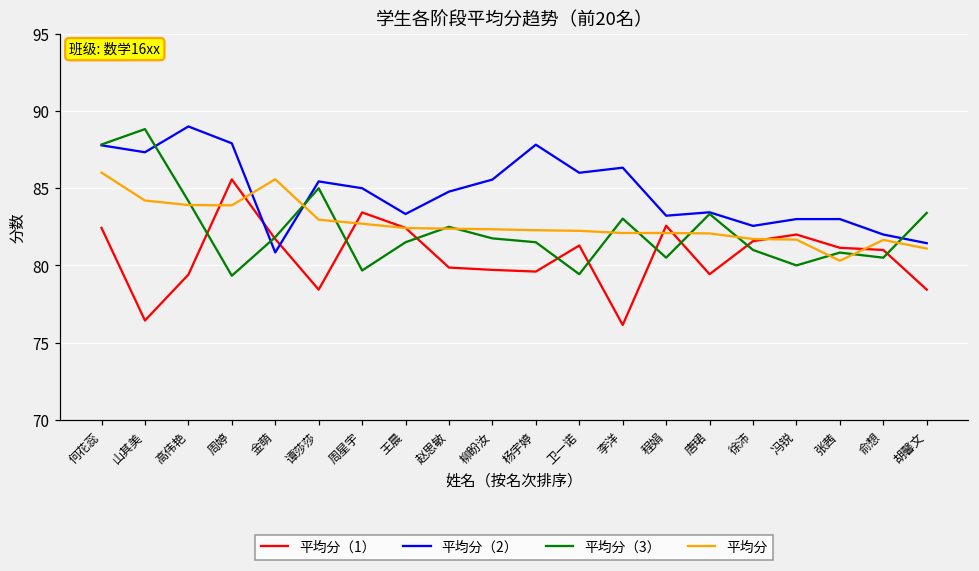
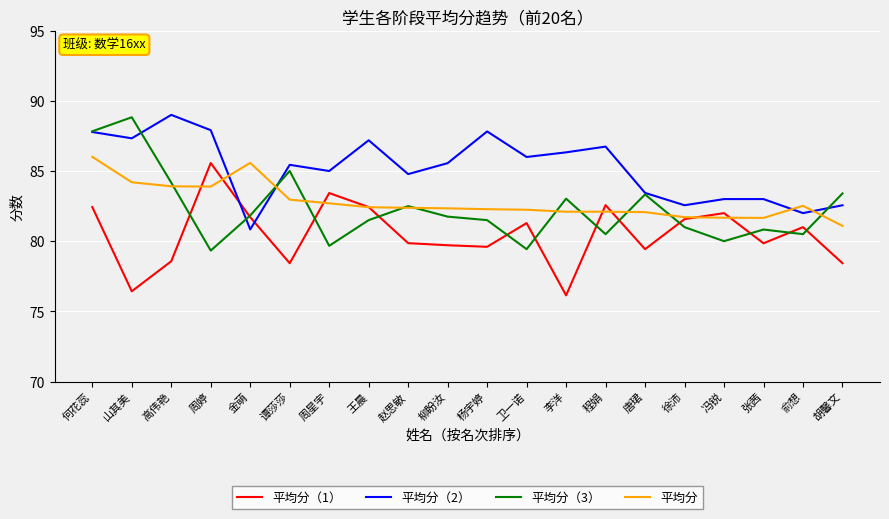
  {
    "平均分（1）": {
      "何花蕊": 82.4,
      "山其美": 76.4,
-     "高伟艳": 79.4,
+     "高伟艳": 78.6,
      "周婷": 85.6,
      "谭莎莎": 78.4,
      "周星宇": 83.4,
      "赵思敏": 79.9,
      "柳盼汝": 79.7,
      "杨宇婷": 79.6,
      "卫一诺": 81.3,
      "李洋": 76.1,
      "程娟": 82.6,
      "唐珺": 79.4,
      "冯锐": 82.0,
-     "张茜": 81.1,
+     "张茜": 79.9,
      "俞想": 81.0,
      "胡馨文": 78.4
    },
    "平均分（2）": {
      "山其美": 87.3,
      "高伟艳": 89.0,
      "周婷": 87.9,
      "金萌": 80.8,
      "谭莎莎": 85.4,
      "周星宇": 85.0,
-     "王晨": 83.3,
+     "王晨": 87.2,
      "赵思敏": 84.8,
      "柳盼汝": 85.6,
      "杨宇婷": 87.8,
      "卫一诺": 86.0,
      "李洋": 86.3,
-     "程娟": 83.2,
+     "程娟": 86.7,
      "徐沛": 82.6,
      "冯锐": 83.0,
      "张茜": 83.0,
      "俞想": 82.0,
-     "胡馨文": 81.4
+     "胡馨文": 82.6
    },
    "平均分（3）": {
      "山其美": 88.8,
      "高伟艳": 84.2,
      "周婷": 79.3,
      "谭莎莎": 85.0,
      "周星宇": 79.7,
      "王晨": 81.5,
      "柳盼汝": 81.8,
      "杨宇婷": 81.5,
      "卫一诺": 79.4,
      "李洋": 83.0,
      "程娟": 80.5,
      "徐沛": 81.0,
      "冯锐": 80.0,
      "张茜": 80.8,
      "俞想": 80.5,
      "胡馨文": 83.4
    },
    "平均分": {
      "何花蕊": 86.0,
      "山其美": 84.2,
      "高伟艳": 83.9,
      "周婷": 83.9,
      "金萌": 85.6,
      "谭莎莎": 83.0,
      "周星宇": 82.7,
      "柳盼汝": 82.3,
      "杨宇婷": 82.3,
      "卫一诺": 82.2,
      "李洋": 82.1,
      "程娟": 82.1,
      "唐珺": 82.1,
      "冯锐": 81.7,
-     "张茜": 80.3,
-     "俞想": 81.7,
+     "张茜": 81.7,
+     "俞想": 82.5,
      "胡馨文": 81.1
    }
  }
